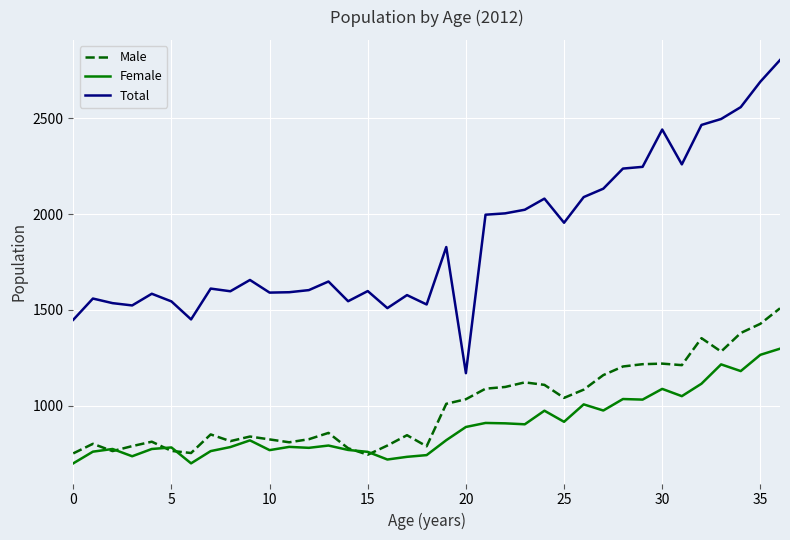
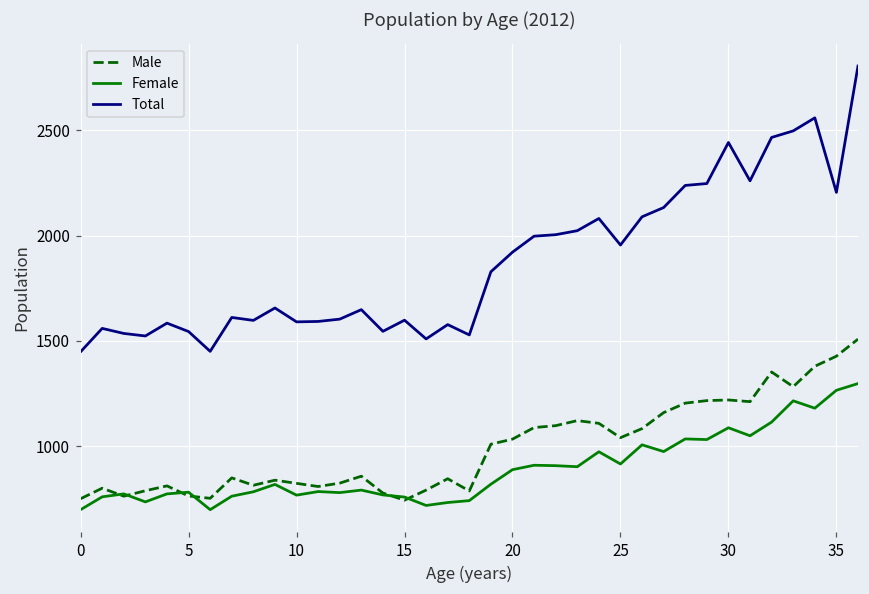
  {
    "Total": {
      "0": 1450,
      "5": 1540,
      "10": 1590,
      "15": 1600,
-     "20": 1170,
+     "20": 1920,
      "25": 1960,
      "30": 2440,
-     "35": 2690
+     "35": 2210
    }
  }
